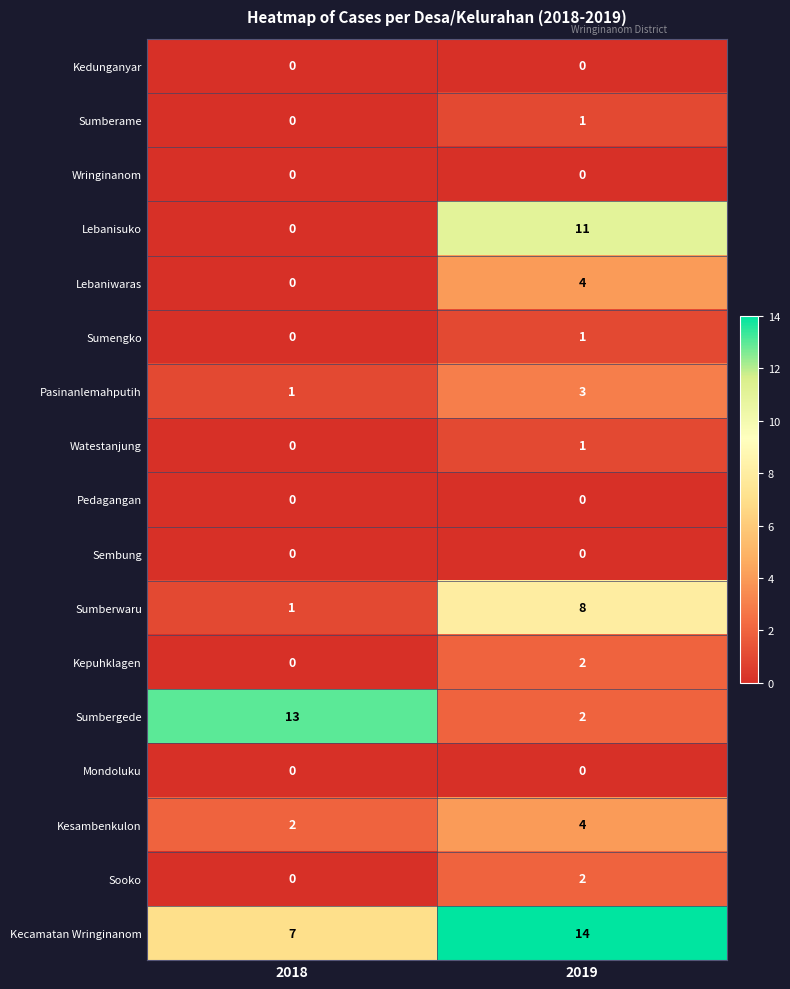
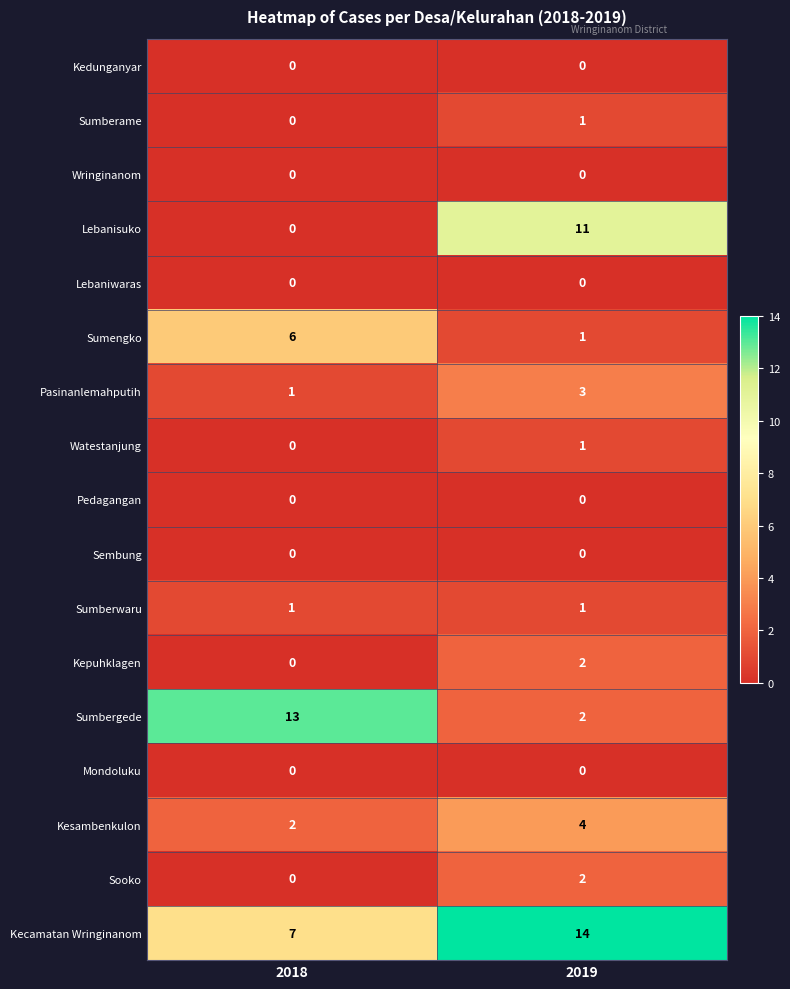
  {
    "Kedunganyar": {
      "2018": 0,
      "2019": 0
    },
    "Sumberame": {
      "2018": 0,
      "2019": 1
    },
    "Wringinanom": {
      "2018": 0,
      "2019": 0
    },
    "Lebanisuko": {
      "2018": 0,
      "2019": 11
    },
    "Lebaniwaras": {
      "2018": 0,
-     "2019": 4
+     "2019": 0
    },
    "Sumengko": {
-     "2018": 0,
+     "2018": 6,
      "2019": 1
    },
    "Pasinanlemahputih": {
      "2018": 1,
      "2019": 3
    },
    "Watestanjung": {
      "2018": 0,
      "2019": 1
    },
    "Pedagangan": {
      "2018": 0,
      "2019": 0
    },
    "Sembung": {
      "2018": 0,
      "2019": 0
    },
    "Sumberwaru": {
      "2018": 1,
-     "2019": 8
+     "2019": 1
    },
    "Kepuhklagen": {
      "2018": 0,
      "2019": 2
    },
    "Sumbergede": {
      "2018": 13,
      "2019": 2
    },
    "Mondoluku": {
      "2018": 0,
      "2019": 0
    },
    "Kesambenkulon": {
      "2018": 2,
      "2019": 4
    },
    "Sooko": {
      "2018": 0,
      "2019": 2
    },
    "Kecamatan Wringinanom": {
      "2018": 7,
      "2019": 14
    }
  }
